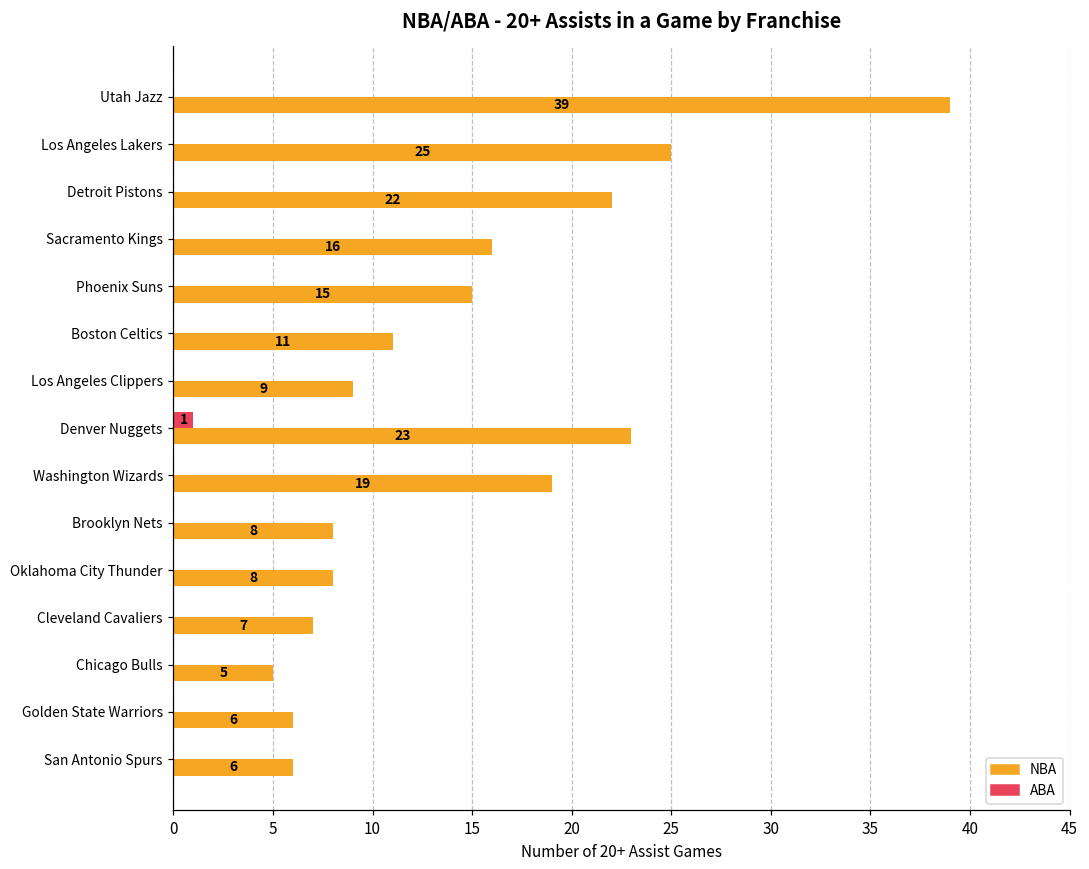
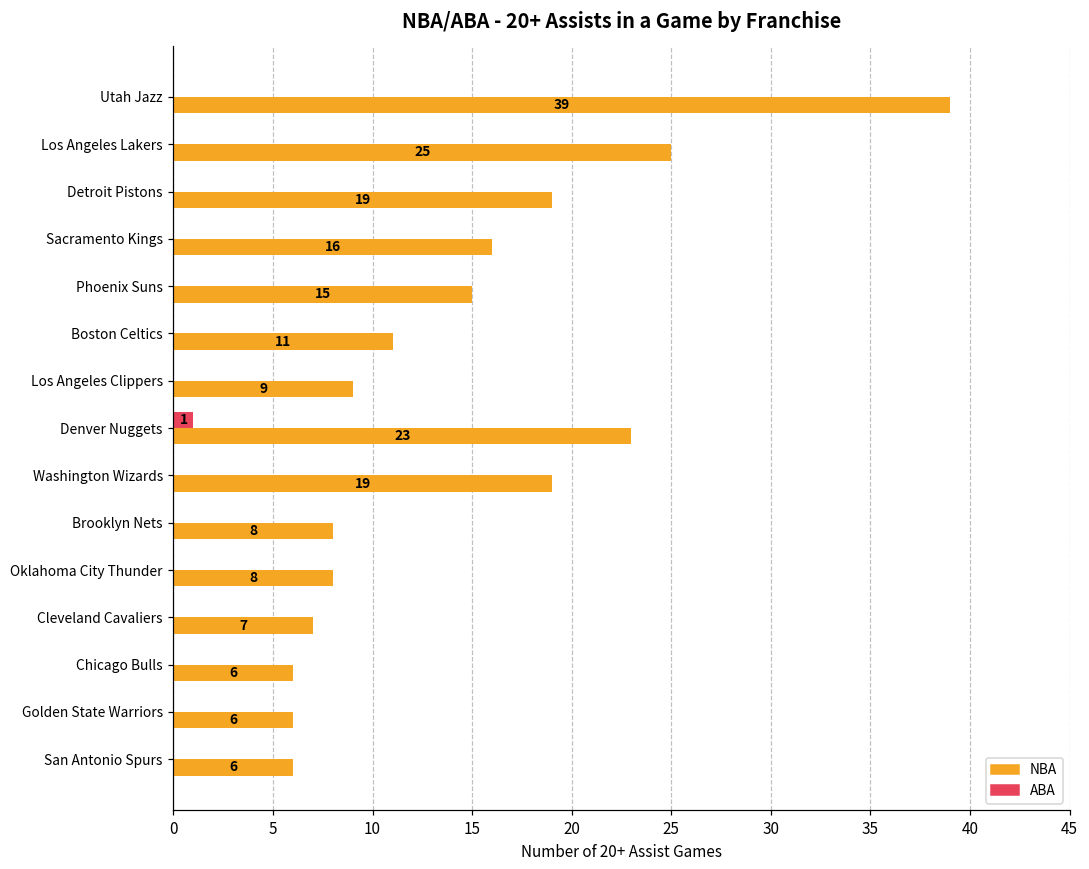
  {
    "NBA": {
      "Utah Jazz": 39,
      "Los Angeles Lakers": 25,
-     "Detroit Pistons": 22,
+     "Detroit Pistons": 19,
      "Sacramento Kings": 16,
      "Phoenix Suns": 15,
      "Boston Celtics": 11,
      "Los Angeles Clippers": 9,
      "Denver Nuggets": 23,
      "Washington Wizards": 19,
      "Brooklyn Nets": 8,
      "Oklahoma City Thunder": 8,
      "Cleveland Cavaliers": 7,
-     "Chicago Bulls": 5,
+     "Chicago Bulls": 6,
      "Golden State Warriors": 6,
      "San Antonio Spurs": 6
    },
    "ABA": {
      "Denver Nuggets": 1
    }
  }
